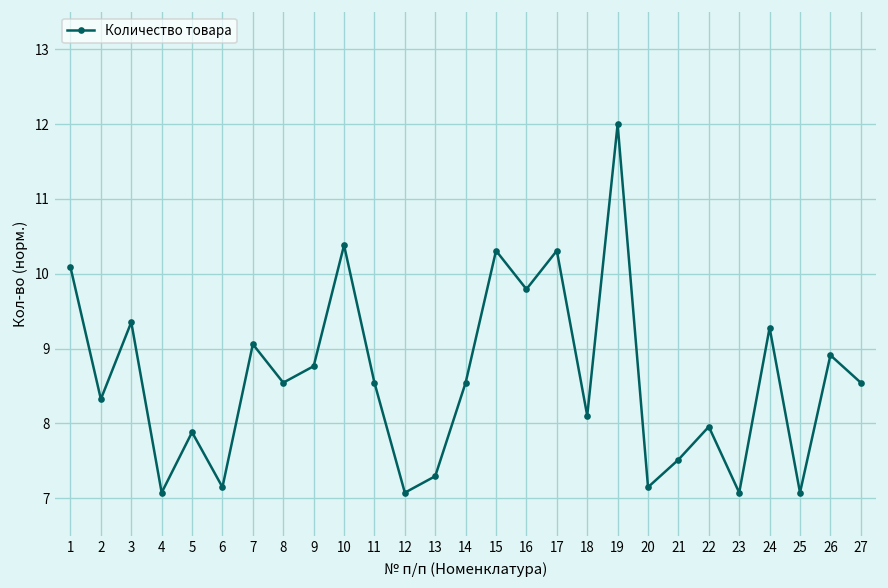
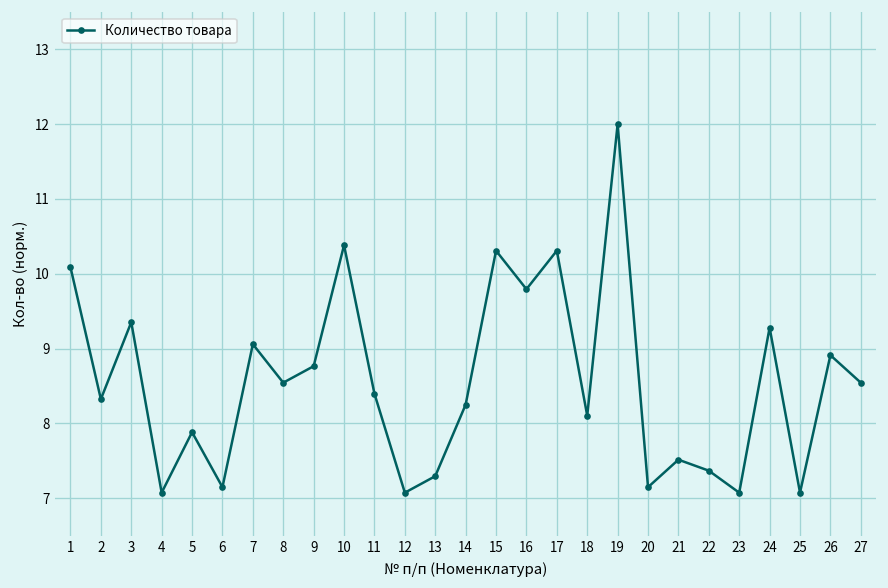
  {
    "1": 10.1,
    "2": 8.3,
    "3": 9.4,
    "4": 7.1,
    "5": 7.9,
    "6": 7.1,
    "7": 9.1,
    "8": 8.5,
    "9": 8.8,
    "10": 10.4,
-   "11": 8.5,
+   "11": 8.4,
    "12": 7.1,
    "13": 7.3,
-   "14": 8.5,
+   "14": 8.3,
    "15": 10.3,
    "16": 9.8,
    "17": 10.3,
    "18": 8.1,
    "19": 12.0,
    "20": 7.1,
    "21": 7.5,
-   "22": 8.0,
+   "22": 7.4,
    "23": 7.1,
    "24": 9.3,
    "25": 7.1,
    "26": 8.9,
    "27": 8.5
  }
